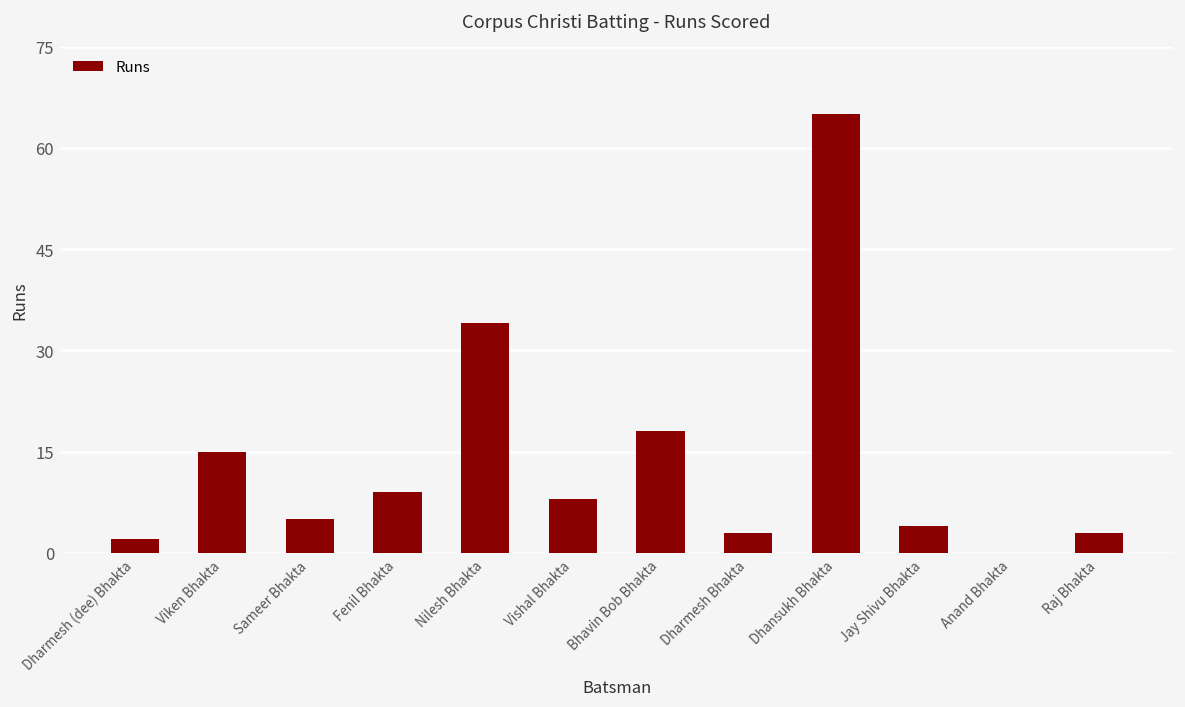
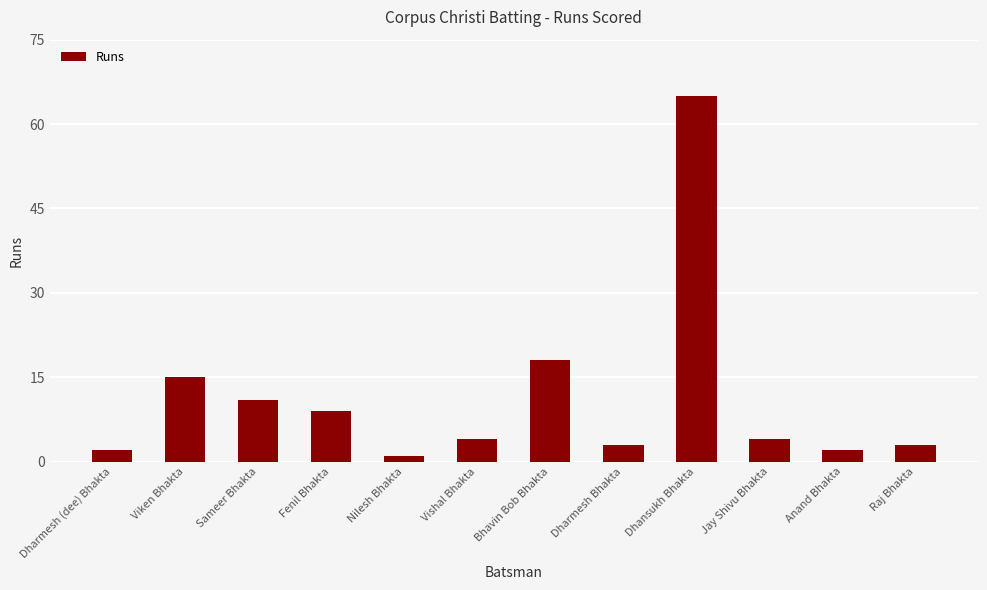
  {
    "Dharmesh (dee) Bhakta": 2,
    "Viken Bhakta": 15,
-   "Sameer Bhakta": 5,
+   "Sameer Bhakta": 11,
    "Fenil Bhakta": 9,
-   "Nilesh Bhakta": 34,
-   "Vishal Bhakta": 8,
+   "Nilesh Bhakta": 1,
+   "Vishal Bhakta": 4,
    "Bhavin Bob Bhakta": 18,
    "Dharmesh Bhakta": 3,
    "Dhansukh Bhakta": 65,
    "Jay Shivu Bhakta": 4,
-   "Anand Bhakta": 0,
+   "Anand Bhakta": 2,
    "Raj Bhakta": 3
  }
